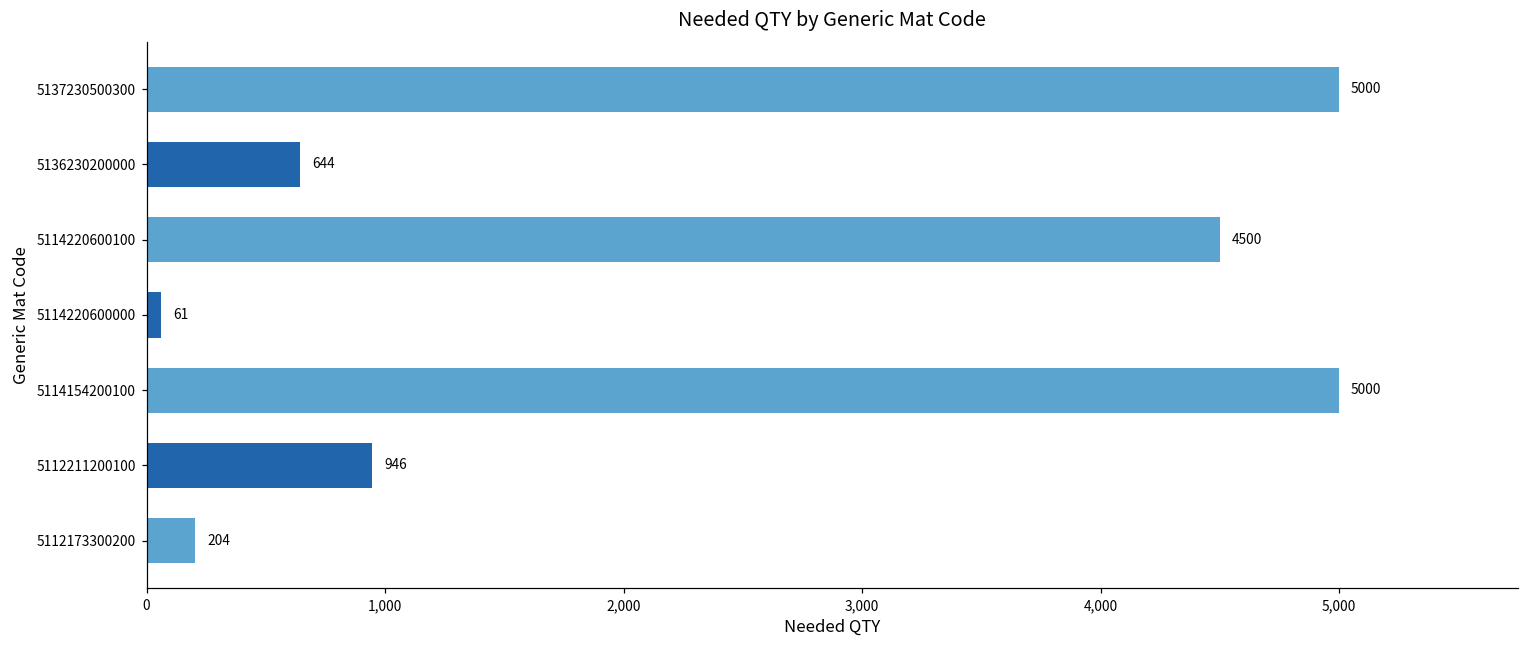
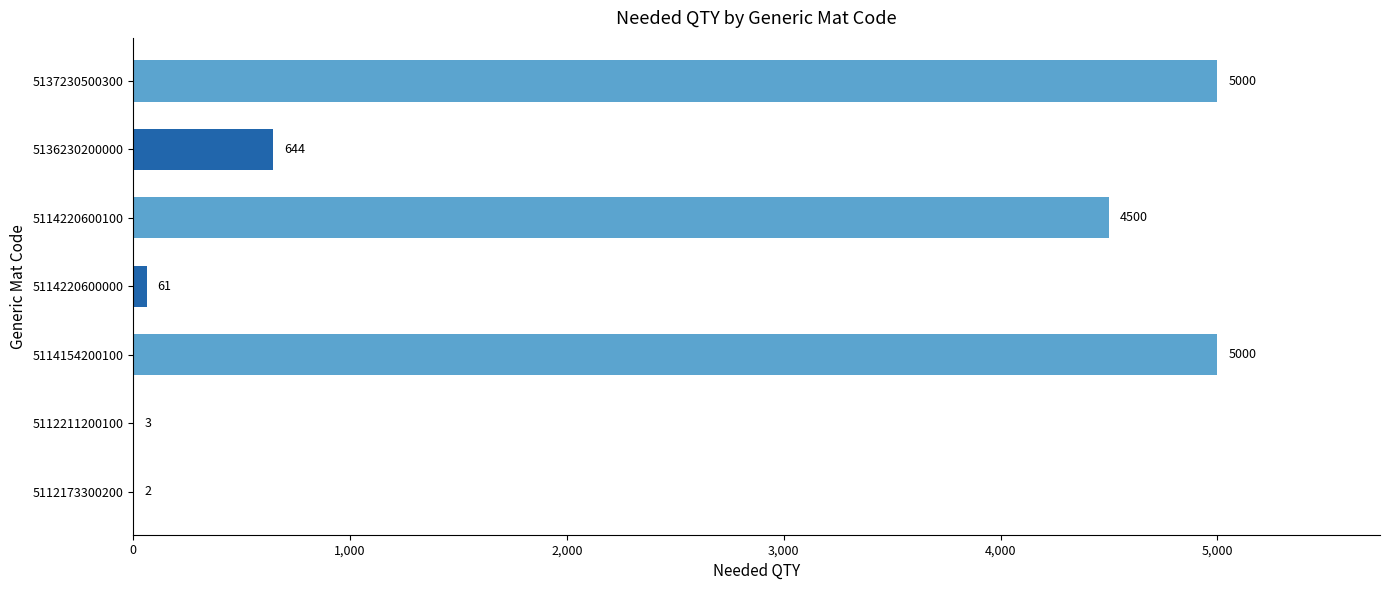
  {
    "5137230500300": 5000,
    "5136230200000": 644,
    "5114220600100": 4500,
    "5114220600000": 61,
    "5114154200100": 5000,
-   "5112211200100": 946,
-   "5112173300200": 204
+   "5112211200100": 3,
+   "5112173300200": 2
  }
